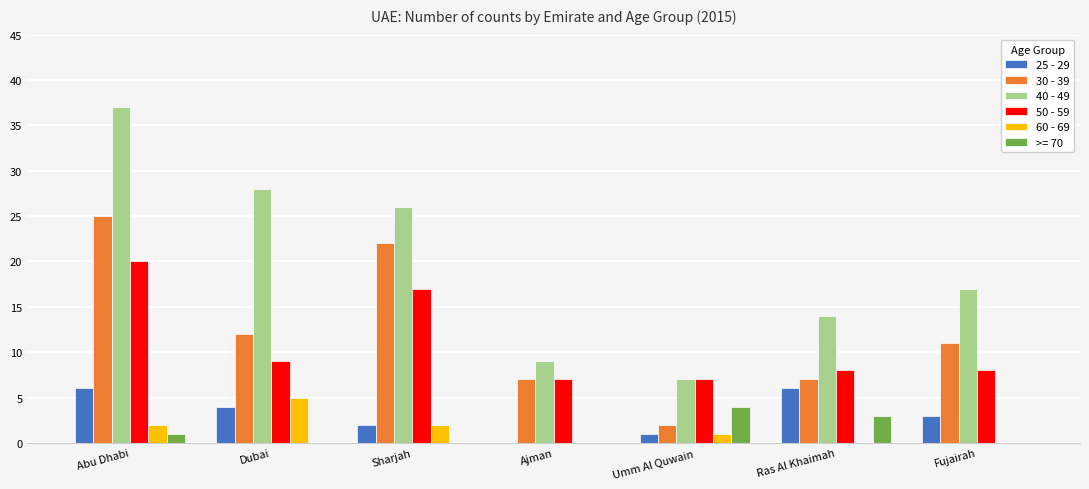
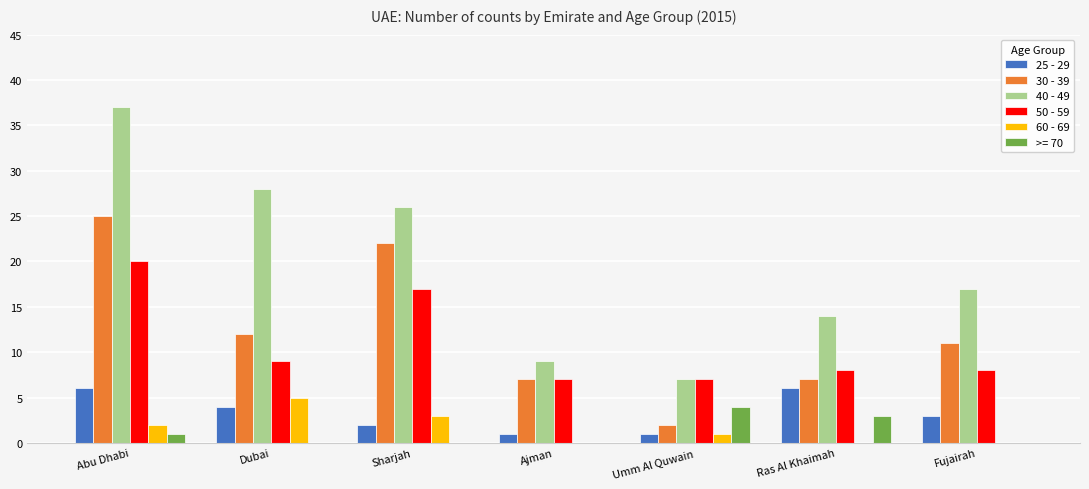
  {
    "25 - 29": {
      "Abu Dhabi": 6,
      "Dubai": 4,
      "Sharjah": 2,
-     "Ajman": 0,
+     "Ajman": 1,
      "Umm Al Quwain": 1,
      "Ras Al Khaimah": 6,
      "Fujairah": 3
    },
    "30 - 39": {
      "Abu Dhabi": 25,
      "Dubai": 12,
      "Sharjah": 22,
      "Ajman": 7,
      "Umm Al Quwain": 2,
      "Ras Al Khaimah": 7,
      "Fujairah": 11
    },
    "40 - 49": {
      "Abu Dhabi": 37,
      "Dubai": 28,
      "Sharjah": 26,
      "Ajman": 9,
      "Umm Al Quwain": 7,
      "Ras Al Khaimah": 14,
      "Fujairah": 17
    },
    "50 - 59": {
      "Abu Dhabi": 20,
      "Dubai": 9,
      "Sharjah": 17,
      "Ajman": 7,
      "Umm Al Quwain": 7,
      "Ras Al Khaimah": 8,
      "Fujairah": 8
    },
    "60 - 69": {
      "Abu Dhabi": 2,
      "Dubai": 5,
-     "Sharjah": 2,
+     "Sharjah": 3,
      "Ajman": 0,
      "Umm Al Quwain": 1,
      "Ras Al Khaimah": 0,
      "Fujairah": 0
    },
    ">= 70": {
      "Abu Dhabi": 1,
      "Dubai": 0,
      "Sharjah": 0,
      "Ajman": 0,
      "Umm Al Quwain": 4,
      "Ras Al Khaimah": 3,
      "Fujairah": 0
    }
  }
